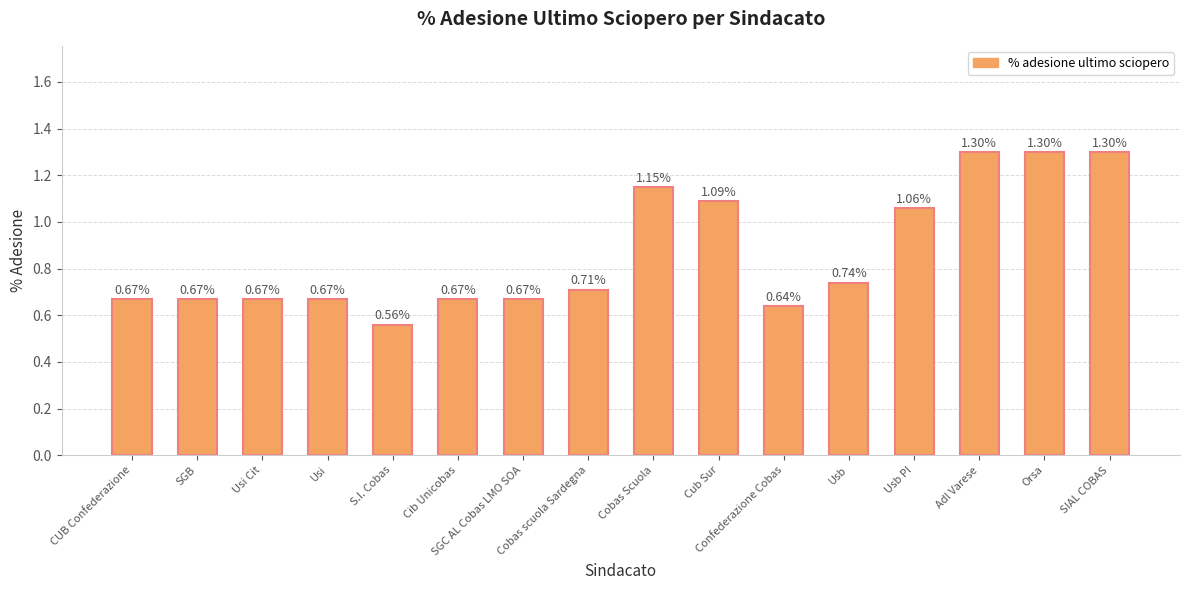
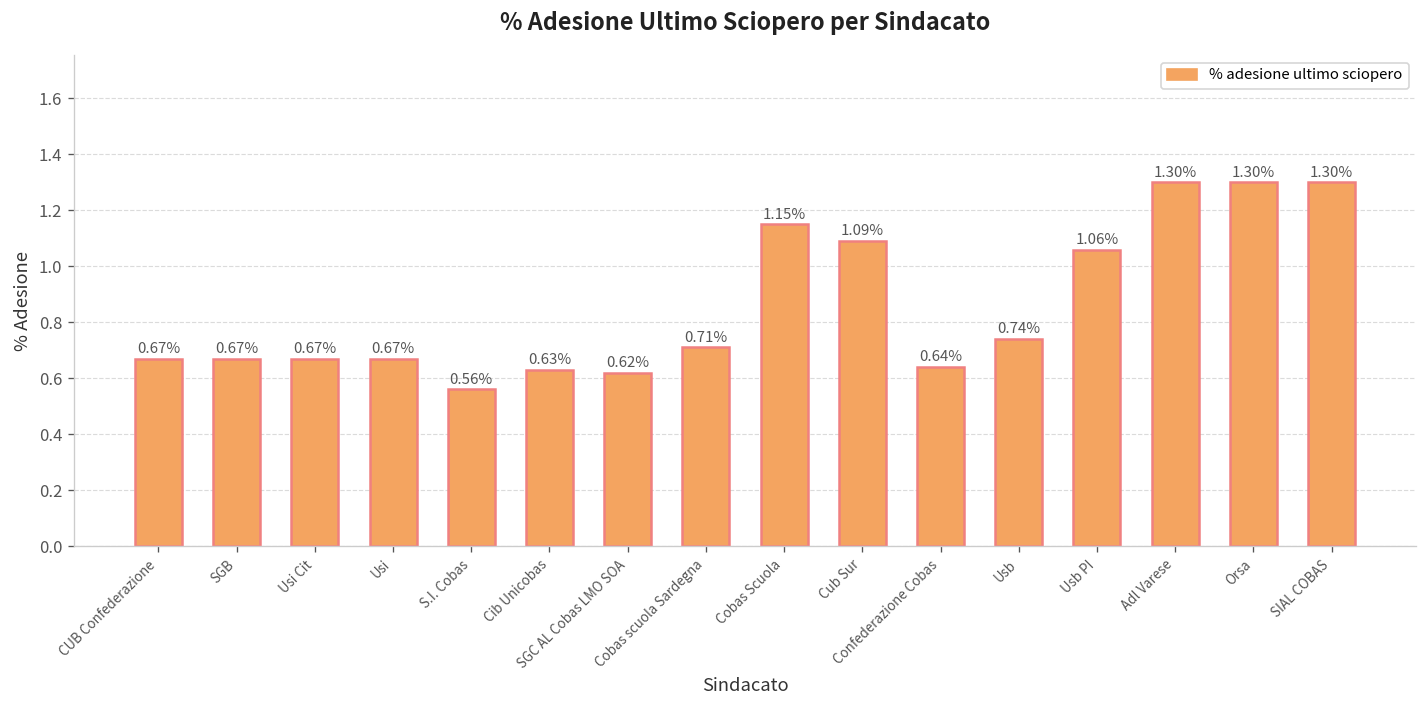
  {
    "CUB Confederazione": "0.67%",
    "SGB": "0.67%",
    "Usi Cit": "0.67%",
    "Usi": "0.67%",
    "S.I. Cobas": "0.56%",
-   "Cib Unicobas": "0.67%",
-   "SGC AL Cobas LMO SOA": "0.67%",
+   "Cib Unicobas": "0.63%",
+   "SGC AL Cobas LMO SOA": "0.62%",
    "Cobas scuola Sardegna": "0.71%",
    "Cobas Scuola": "1.15%",
    "Cub Sur": "1.09%",
    "Confederazione Cobas": "0.64%",
    "Usb": "0.74%",
    "Usb PI": "1.06%",
    "Adl Varese": "1.30%",
    "Orsa": "1.30%",
    "SIAL COBAS": "1.30%"
  }
